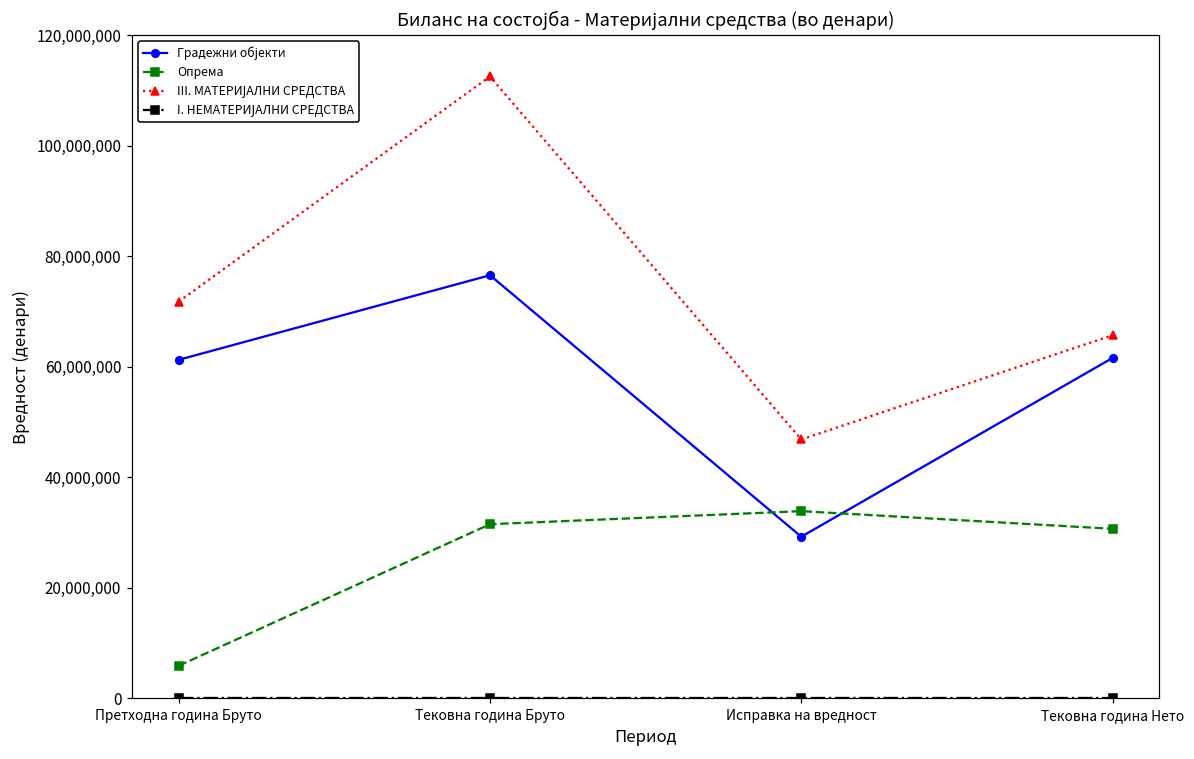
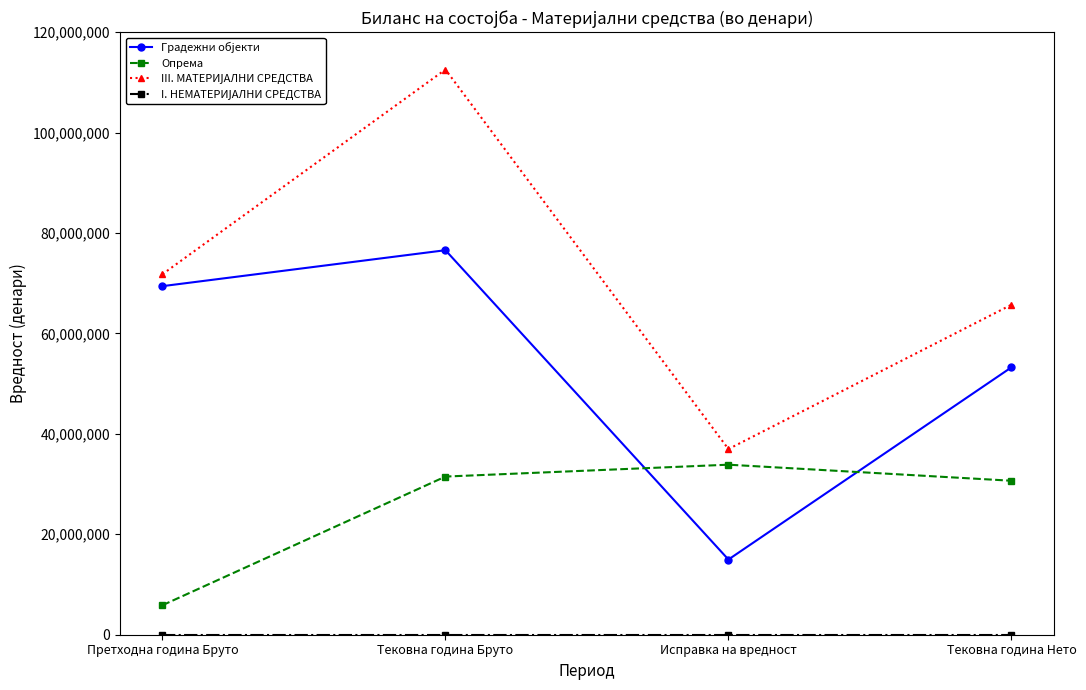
  {
    "Градежни објекти": {
-     "Претходна година Бруто": "61,000,000",
+     "Претходна година Бруто": "69,000,000",
      "Тековна година Бруто": "77,000,000",
-     "Исправка на вредност": "29,000,000",
-     "Тековна година Нето": "62,000,000"
+     "Исправка на вредност": "15,000,000",
+     "Тековна година Нето": "53,000,000"
    },
    "Опрема": {
      "Претходна година Бруто": "6,000,000",
      "Тековна година Бруто": "31,000,000",
      "Исправка на вредност": "34,000,000",
      "Тековна година Нето": "31,000,000"
    },
    "III. МАТЕРИЈАЛНИ СРЕДСТВА": {
      "Претходна година Бруто": "72,000,000",
      "Тековна година Бруто": "113,000,000",
-     "Исправка на вредност": "47,000,000",
+     "Исправка на вредност": "37,000,000",
      "Тековна година Нето": "66,000,000"
    },
    "I. НЕМАТЕРИЈАЛНИ СРЕДСТВА": {
      "Претходна година Бруто": "0",
      "Тековна година Бруто": "0",
      "Исправка на вредност": "0",
      "Тековна година Нето": "0"
    }
  }
